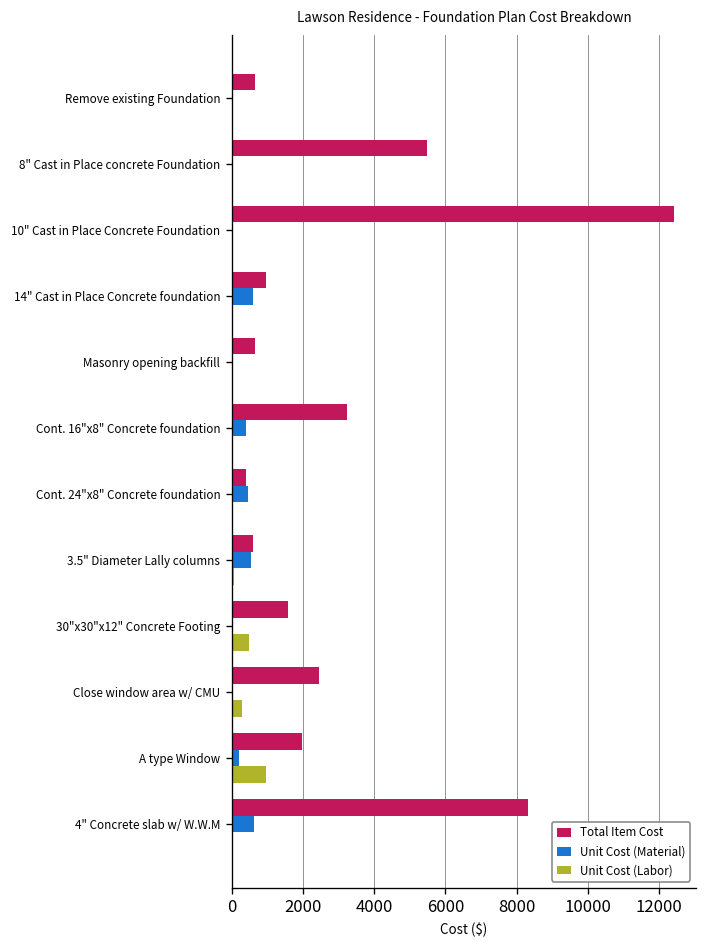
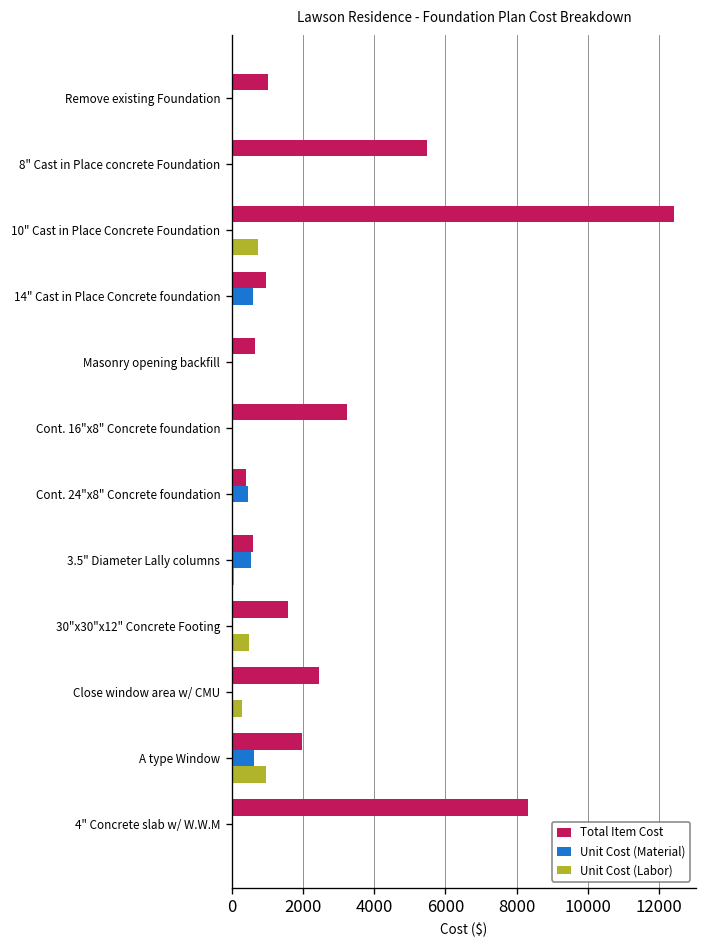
  {
    "Total Item Cost": {
-     "Remove existing Foundation": 600,
+     "Remove existing Foundation": 1000,
      "8\" Cast in Place concrete Foundation": 5500,
      "10\" Cast in Place Concrete Foundation": 12400,
      "14\" Cast in Place Concrete foundation": 1000,
      "Masonry opening backfill": 700,
      "Cont. 16\"x8\" Concrete foundation": 3200,
      "Cont. 24\"x8\" Concrete foundation": 400,
      "3.5\" Diameter Lally columns": 600,
      "30\"x30\"x12\" Concrete Footing": 1600,
      "Close window area w/ CMU": 2500,
      "A type Window": 2000,
      "4\" Concrete slab w/ W.W.M": 8300
    },
    "Unit Cost (Material)": {
      "Remove existing Foundation": 0,
      "14\" Cast in Place Concrete foundation": 600,
-     "Cont. 16\"x8\" Concrete foundation": 400,
+     "Cont. 16\"x8\" Concrete foundation": 0,
      "Cont. 24\"x8\" Concrete foundation": 500,
      "3.5\" Diameter Lally columns": 500,
-     "A type Window": 200,
-     "4\" Concrete slab w/ W.W.M": 600
+     "A type Window": 600,
+     "4\" Concrete slab w/ W.W.M": 0
    },
    "Unit Cost (Labor)": {
-     "10\" Cast in Place Concrete Foundation": 0,
+     "10\" Cast in Place Concrete Foundation": 700,
      "30\"x30\"x12\" Concrete Footing": 500,
      "Close window area w/ CMU": 300,
      "A type Window": 900
    }
  }
